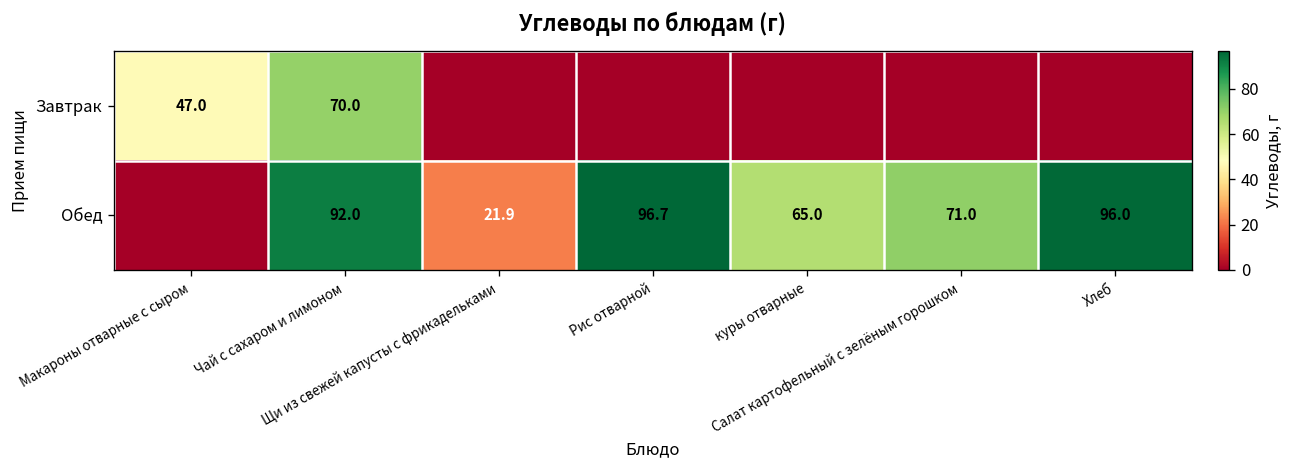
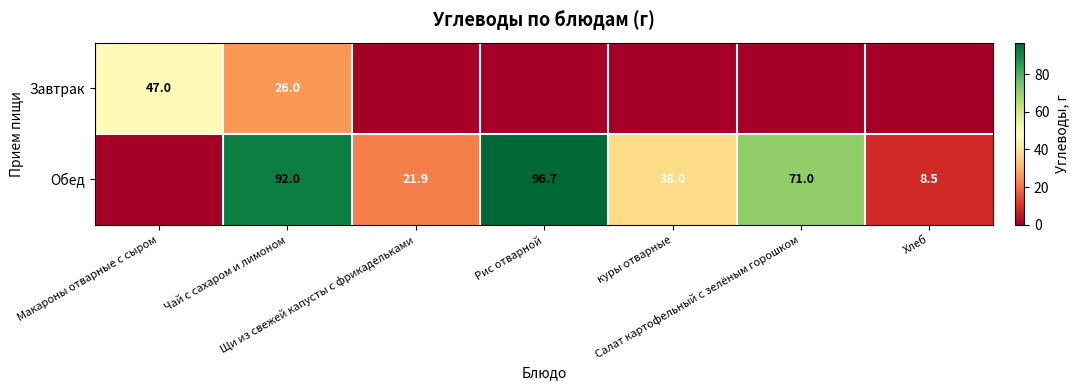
  {
    "Завтрак": {
      "Макароны отварные с сыром": 47.0,
-     "Чай с сахаром и лимоном": 70.0
+     "Чай с сахаром и лимоном": 26.0
    },
    "Обед": {
      "Чай с сахаром и лимоном": 92.0,
      "Щи из свежей капусты с фрикадельками": 21.9,
      "Рис отварной": 96.7,
-     "куры отварные": 65.0,
+     "куры отварные": 38.0,
      "Салат картофельный с зелёным горошком": 71.0,
-     "Хлеб": 96.0
+     "Хлеб": 8.5
    }
  }
